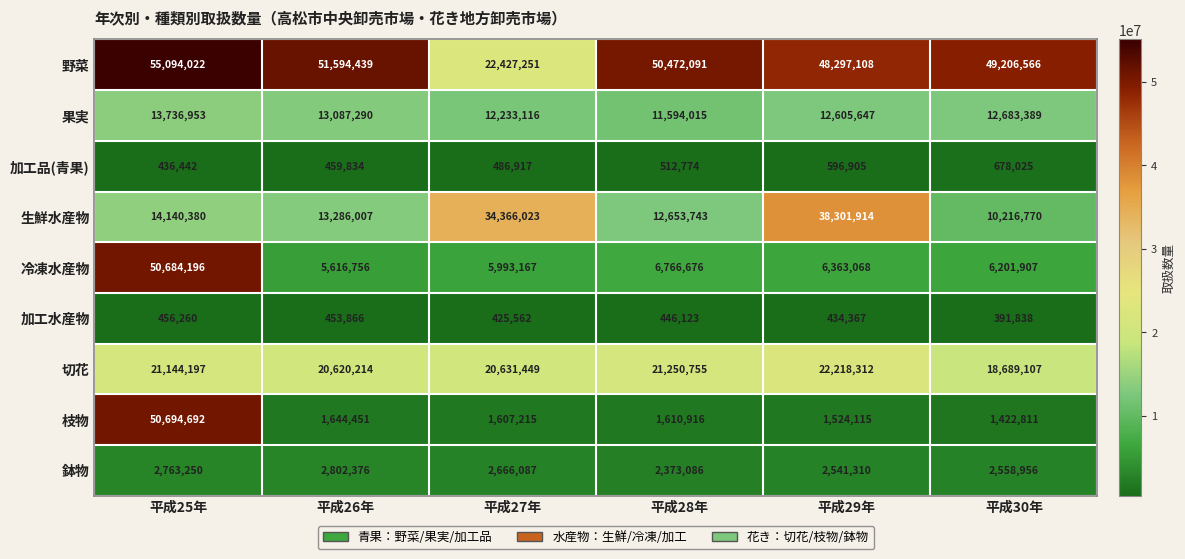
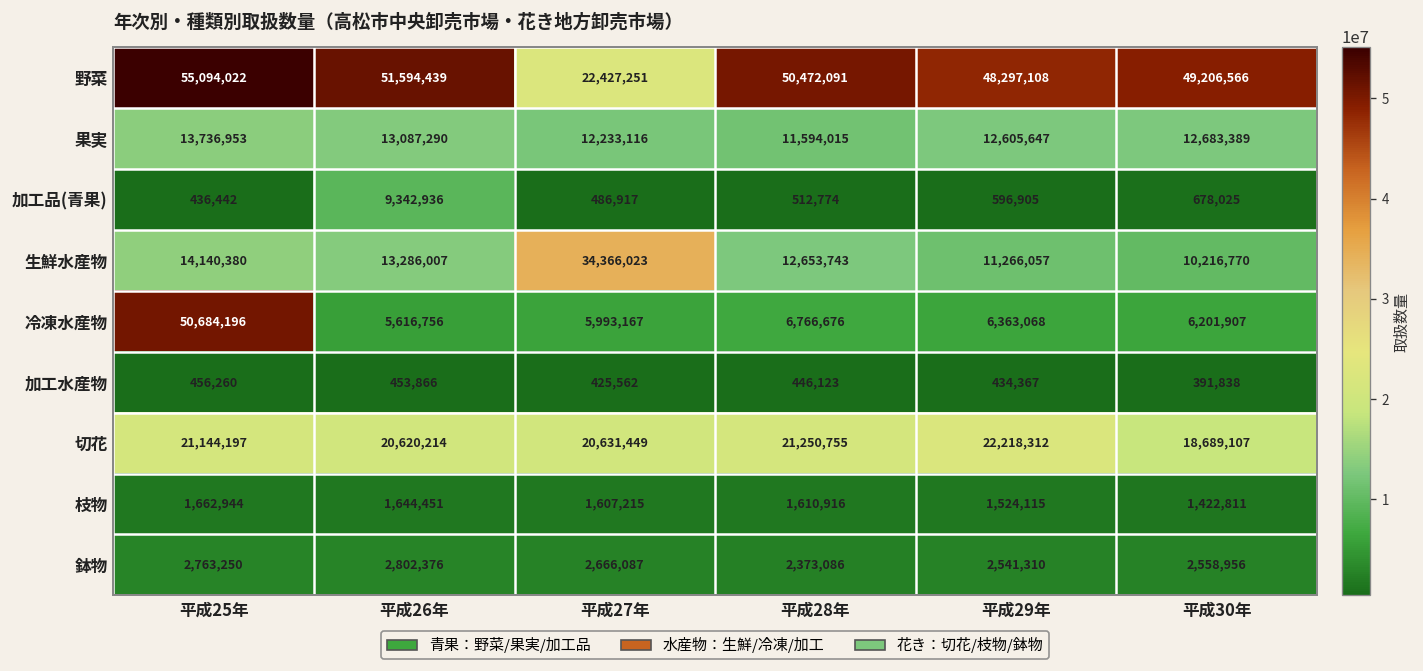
  {
    "野菜": {
      "平成25年": "55,094,022",
      "平成26年": "51,594,439",
      "平成27年": "22,427,251",
      "平成28年": "50,472,091",
      "平成29年": "48,297,108",
      "平成30年": "49,206,566"
    },
    "果実": {
      "平成25年": "13,736,953",
      "平成26年": "13,087,290",
      "平成27年": "12,233,116",
      "平成28年": "11,594,015",
      "平成29年": "12,605,647",
      "平成30年": "12,683,389"
    },
    "加工品(青果)": {
      "平成25年": "436,442",
-     "平成26年": "459,834",
+     "平成26年": "9,342,936",
      "平成27年": "486,917",
      "平成28年": "512,774",
      "平成29年": "596,905",
      "平成30年": "678,025"
    },
    "生鮮水産物": {
      "平成25年": "14,140,380",
      "平成26年": "13,286,007",
      "平成27年": "34,366,023",
      "平成28年": "12,653,743",
-     "平成29年": "38,301,914",
+     "平成29年": "11,266,057",
      "平成30年": "10,216,770"
    },
    "冷凍水産物": {
      "平成25年": "50,684,196",
      "平成26年": "5,616,756",
      "平成27年": "5,993,167",
      "平成28年": "6,766,676",
      "平成29年": "6,363,068",
      "平成30年": "6,201,907"
    },
    "加工水産物": {
      "平成25年": "456,260",
      "平成26年": "453,866",
      "平成27年": "425,562",
      "平成28年": "446,123",
      "平成29年": "434,367",
      "平成30年": "391,838"
    },
    "切花": {
      "平成25年": "21,144,197",
      "平成26年": "20,620,214",
      "平成27年": "20,631,449",
      "平成28年": "21,250,755",
      "平成29年": "22,218,312",
      "平成30年": "18,689,107"
    },
    "枝物": {
-     "平成25年": "50,694,692",
+     "平成25年": "1,662,944",
      "平成26年": "1,644,451",
      "平成27年": "1,607,215",
      "平成28年": "1,610,916",
      "平成29年": "1,524,115",
      "平成30年": "1,422,811"
    },
    "鉢物": {
      "平成25年": "2,763,250",
      "平成26年": "2,802,376",
      "平成27年": "2,666,087",
      "平成28年": "2,373,086",
      "平成29年": "2,541,310",
      "平成30年": "2,558,956"
    }
  }
